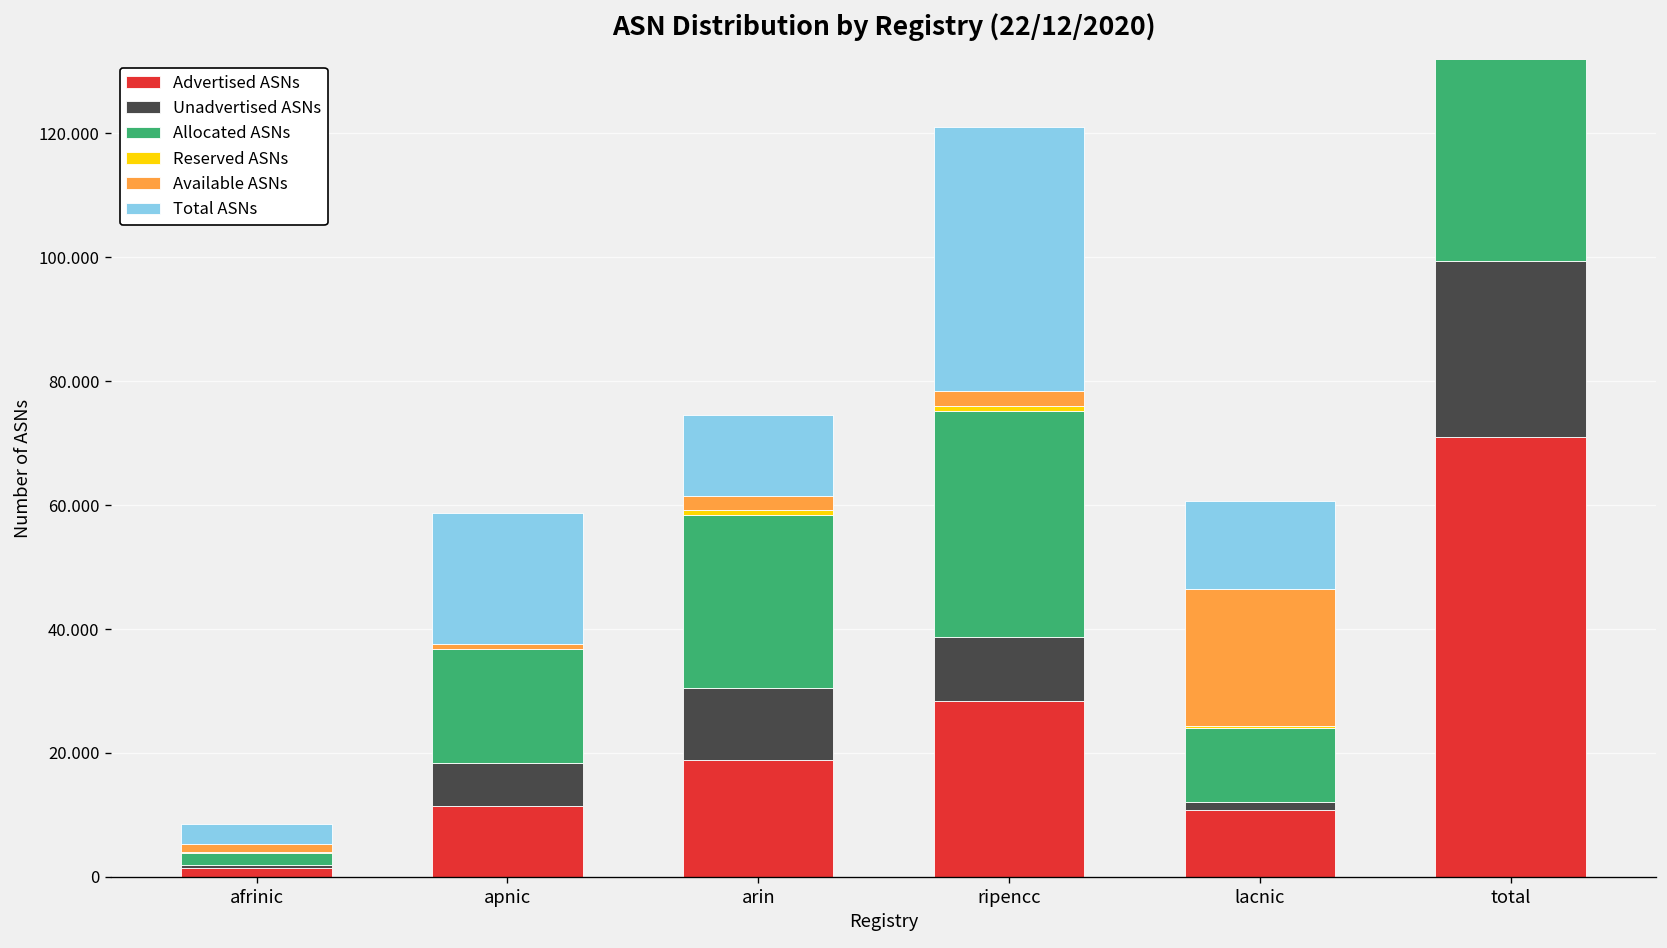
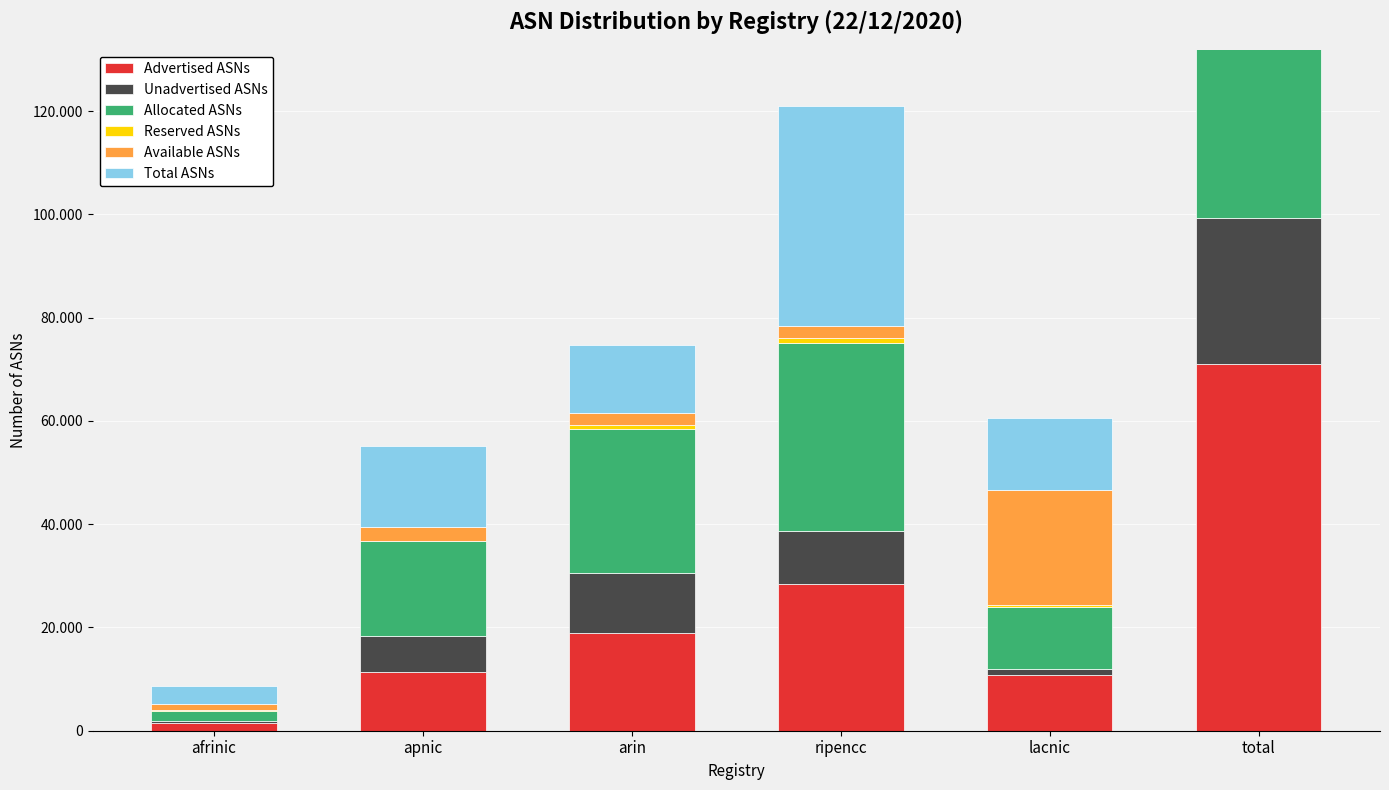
  {
    "Advertised ASNs": {
      "afrinic": 1,
      "apnic": 11,
      "arin": 19,
      "ripencc": 28,
      "lacnic": 11,
      "total": 71
    },
    "Unadvertised ASNs": {
      "apnic": 7,
      "arin": 12,
      "ripencc": 10,
      "lacnic": 1,
      "total": 28
    },
    "Allocated ASNs": {
      "afrinic": 2,
      "apnic": 18,
      "arin": 28,
      "ripencc": 36,
      "lacnic": 12
    },
    "Reserved ASNs": {
      "apnic": 0,
      "arin": 1,
      "ripencc": 1
    },
    "Available ASNs": {
      "afrinic": 1,
-     "apnic": 1,
+     "apnic": 3,
      "arin": 2,
      "ripencc": 2,
      "lacnic": 22
    },
    "Total ASNs": {
      "afrinic": 3,
-     "apnic": 21,
+     "apnic": 16,
      "arin": 13,
      "ripencc": 43,
      "lacnic": 14
    }
  }
